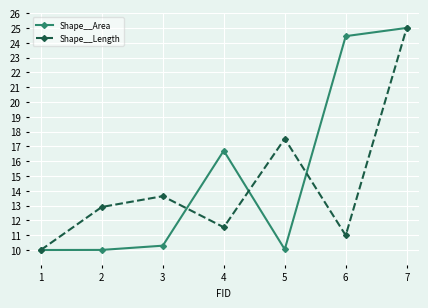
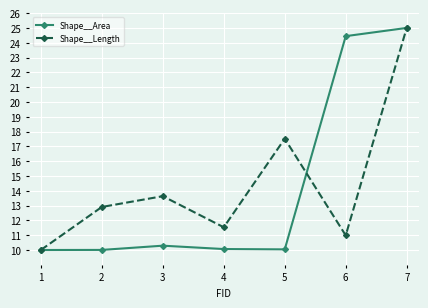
  {
    "Shape__Area": {
      "2": 10.0,
      "3": 10.3,
-     "4": 16.7,
+     "4": 10.1,
      "5": 10.0,
      "6": 24.4
    },
    "Shape__Length": {
      "2": 12.9,
      "3": 13.6,
      "4": 11.5,
      "5": 17.5,
      "6": 11.0
    }
  }
